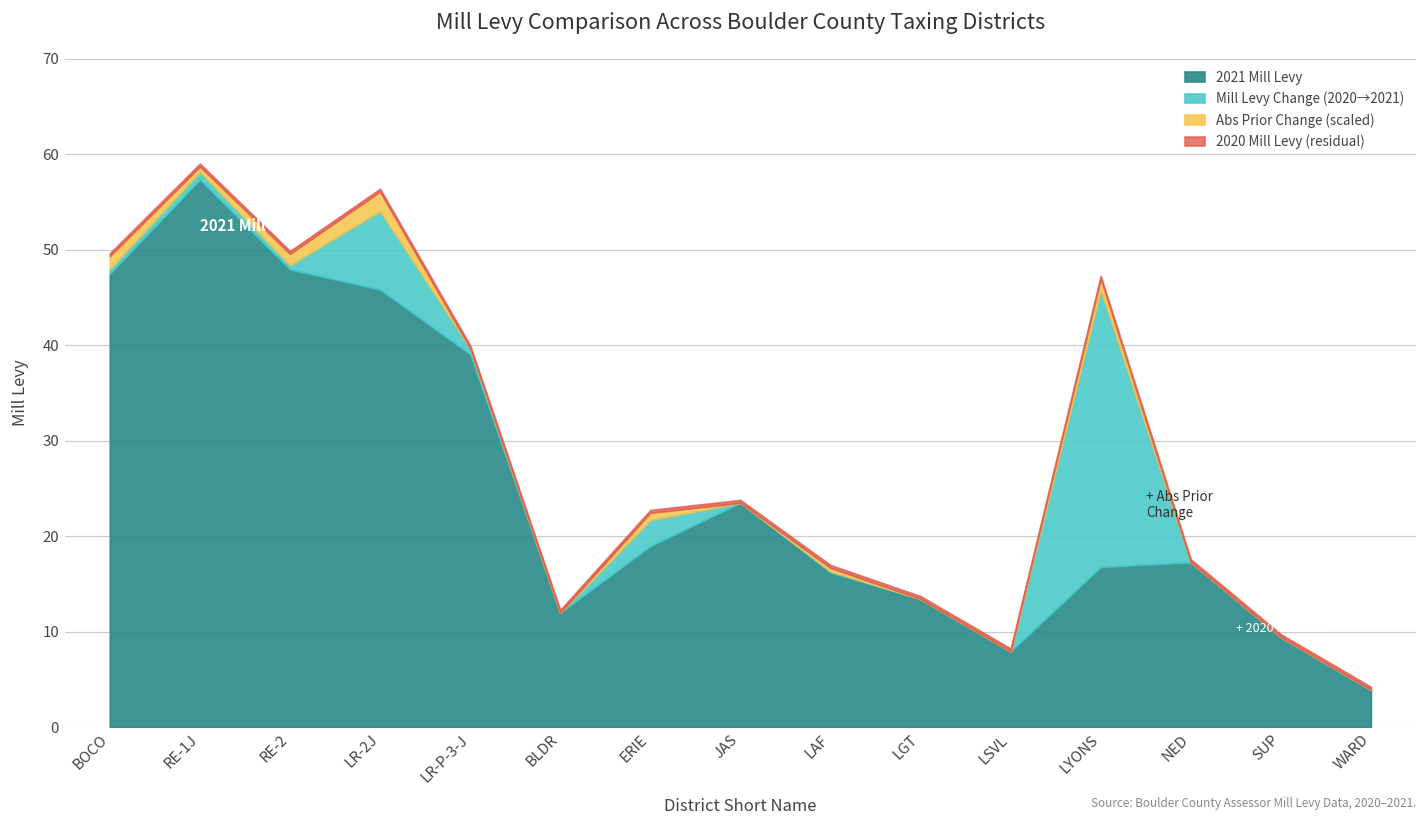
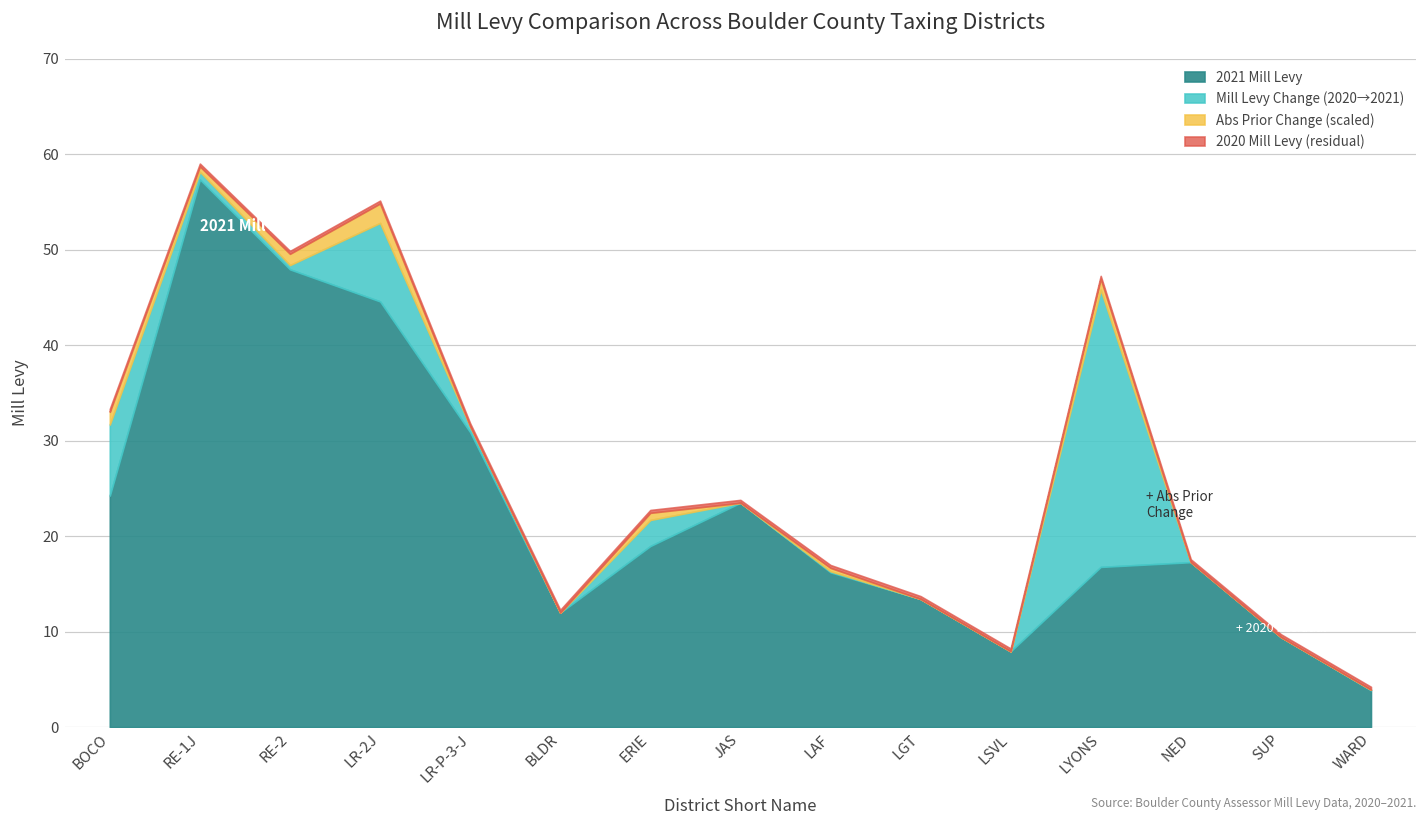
  {
    "2021 Mill Levy": {
-     "BOCO": 47,
+     "BOCO": 24,
      "RE-1J": 57,
      "RE-2": 48,
-     "LR-2J": 46,
-     "LR-P-3-J": 39,
+     "LR-2J": 45,
+     "LR-P-3-J": 31,
      "ERIE": 19,
      "LYONS": 17
    },
    "Mill Levy Change (2020→2021)": {
-     "BOCO": 1,
+     "BOCO": 7,
      "RE-1J": 1,
      "RE-2": 0,
      "LR-2J": 8,
      "ERIE": 3,
      "LYONS": 29
    }
  }
